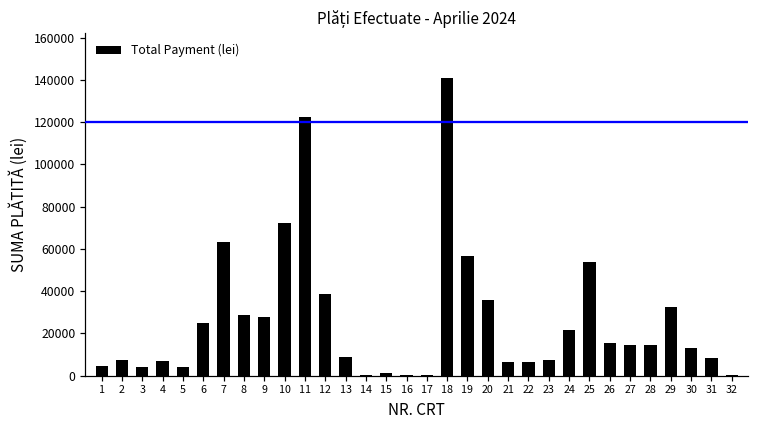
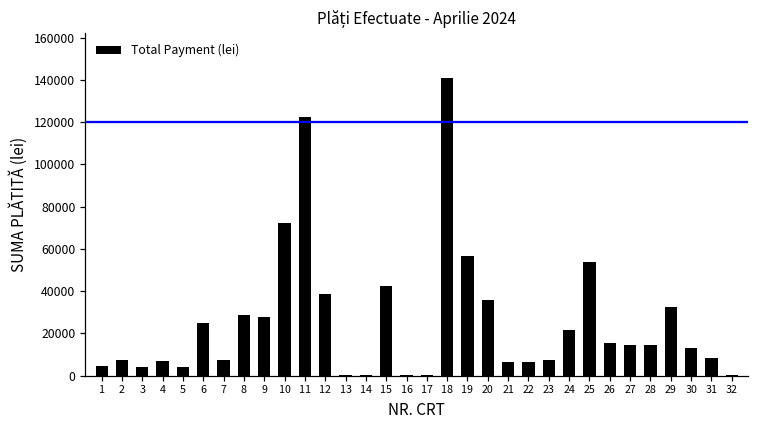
  {
    "1": 4000,
    "2": 7000,
    "3": 4000,
    "4": 7000,
    "5": 4000,
    "6": 25000,
-   "7": 63000,
+   "7": 7000,
    "8": 29000,
    "9": 28000,
    "10": 72000,
    "11": 122000,
    "12": 39000,
-   "13": 9000,
-   "15": 1000,
+   "13": 0,
+   "15": 43000,
    "18": 141000,
    "19": 56000,
    "20": 36000,
    "21": 6000,
    "22": 7000,
    "23": 7000,
    "24": 21000,
    "25": 54000,
    "26": 15000,
    "27": 14000,
    "28": 14000,
    "29": 33000,
    "30": 13000,
    "31": 8000
  }
